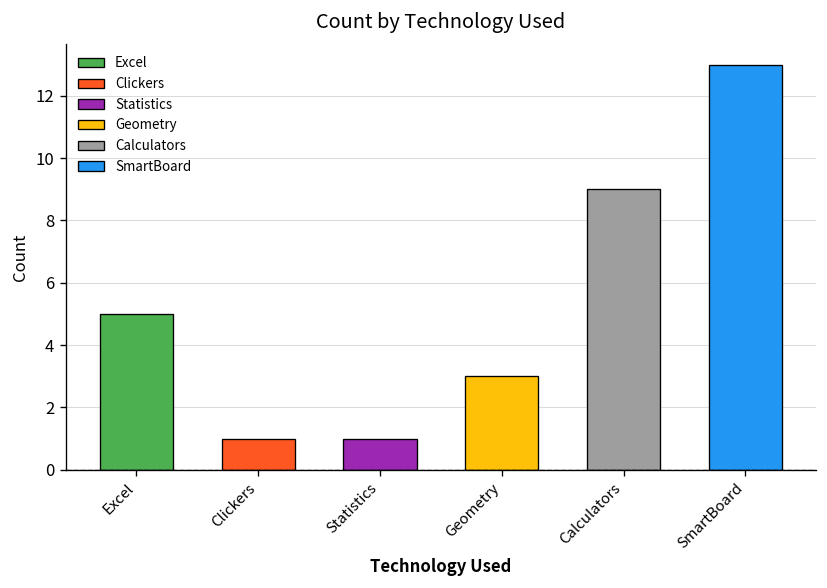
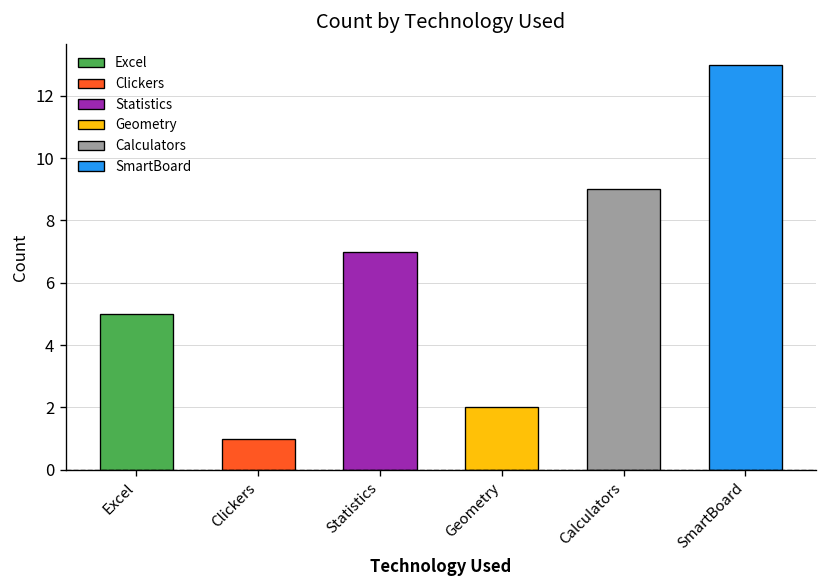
  {
    "Excel": 5,
    "Clickers": 1,
-   "Statistics": 1,
-   "Geometry": 3,
+   "Statistics": 7,
+   "Geometry": 2,
    "Calculators": 9,
    "SmartBoard": 13
  }
